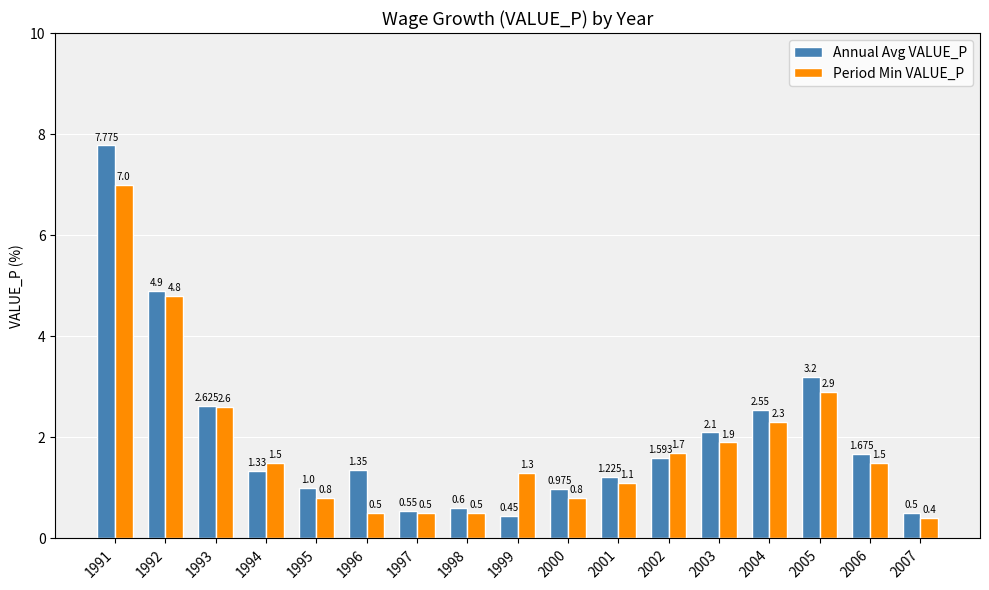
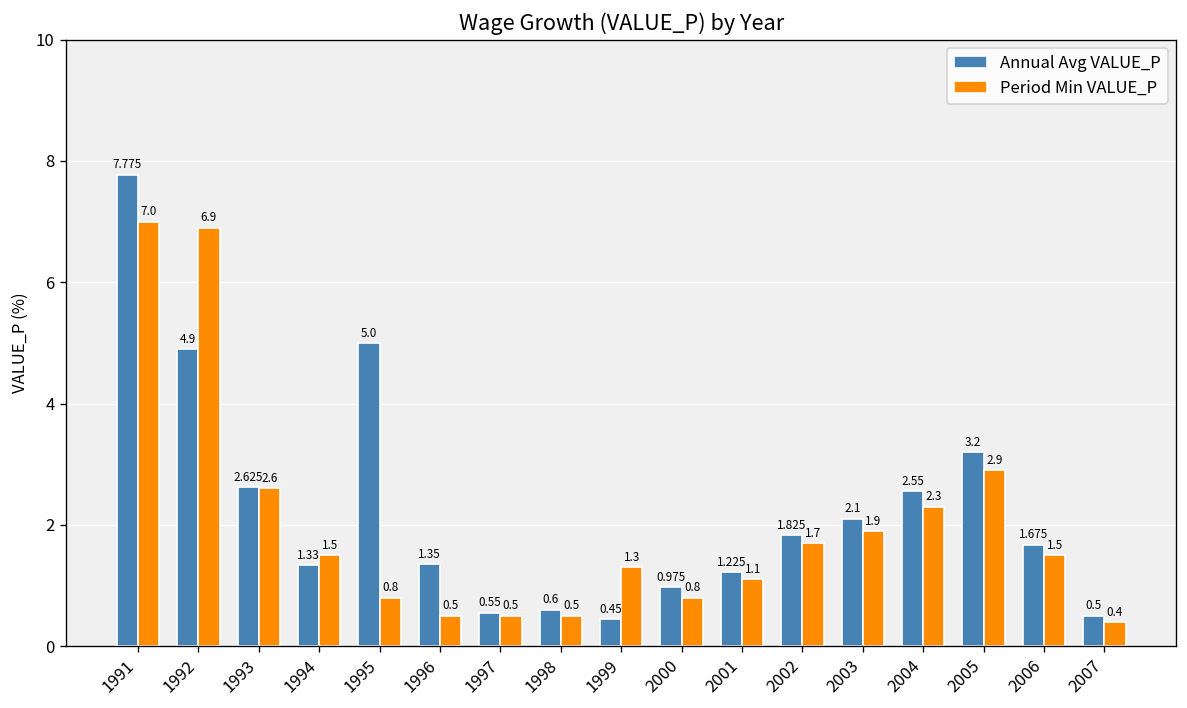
  {
    "Annual Avg VALUE_P": {
      "1991": 7.775,
      "1992": 4.9,
      "1993": 2.625,
      "1994": 1.33,
-     "1995": 1.0,
+     "1995": 5.0,
      "1996": 1.35,
      "1997": 0.55,
      "1998": 0.6,
      "1999": 0.45,
      "2000": 0.975,
      "2001": 1.225,
-     "2002": 1.593,
+     "2002": 1.825,
      "2003": 2.1,
      "2004": 2.55,
      "2005": 3.2,
      "2006": 1.675,
      "2007": 0.5
    },
    "Period Min VALUE_P": {
      "1991": 7.0,
-     "1992": 4.8,
+     "1992": 6.9,
      "1993": 2.6,
      "1994": 1.5,
      "1995": 0.8,
      "1996": 0.5,
      "1997": 0.5,
      "1998": 0.5,
      "1999": 1.3,
      "2000": 0.8,
      "2001": 1.1,
      "2002": 1.7,
      "2003": 1.9,
      "2004": 2.3,
      "2005": 2.9,
      "2006": 1.5,
      "2007": 0.4
    }
  }
